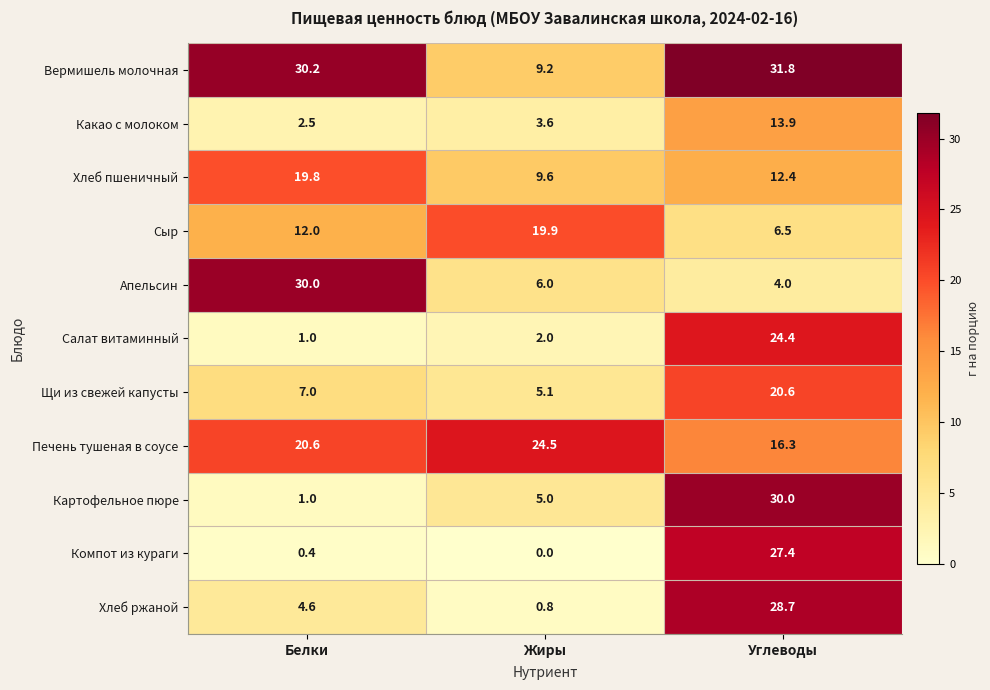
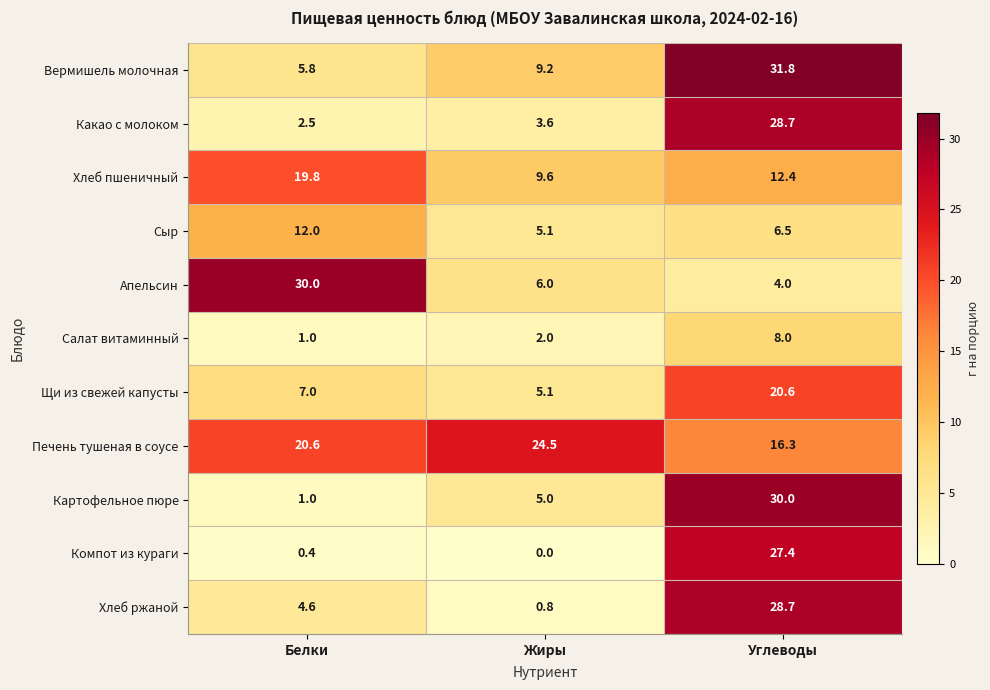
  {
    "Вермишель молочная": {
-     "Белки": 30.2,
+     "Белки": 5.8,
      "Жиры": 9.2,
      "Углеводы": 31.8
    },
    "Какао с молоком": {
      "Белки": 2.5,
      "Жиры": 3.6,
-     "Углеводы": 13.9
+     "Углеводы": 28.7
    },
    "Хлеб пшеничный": {
      "Белки": 19.8,
      "Жиры": 9.6,
      "Углеводы": 12.4
    },
    "Сыр": {
      "Белки": 12.0,
-     "Жиры": 19.9,
+     "Жиры": 5.1,
      "Углеводы": 6.5
    },
    "Апельсин": {
      "Белки": 30.0,
      "Жиры": 6.0,
      "Углеводы": 4.0
    },
    "Салат витаминный": {
      "Белки": 1.0,
      "Жиры": 2.0,
-     "Углеводы": 24.4
+     "Углеводы": 8.0
    },
    "Щи из свежей капусты": {
      "Белки": 7.0,
      "Жиры": 5.1,
      "Углеводы": 20.6
    },
    "Печень тушеная в соусе": {
      "Белки": 20.6,
      "Жиры": 24.5,
      "Углеводы": 16.3
    },
    "Картофельное пюре": {
      "Белки": 1.0,
      "Жиры": 5.0,
      "Углеводы": 30.0
    },
    "Компот из кураги": {
      "Белки": 0.4,
      "Жиры": 0.0,
      "Углеводы": 27.4
    },
    "Хлеб ржаной": {
      "Белки": 4.6,
      "Жиры": 0.8,
      "Углеводы": 28.7
    }
  }
